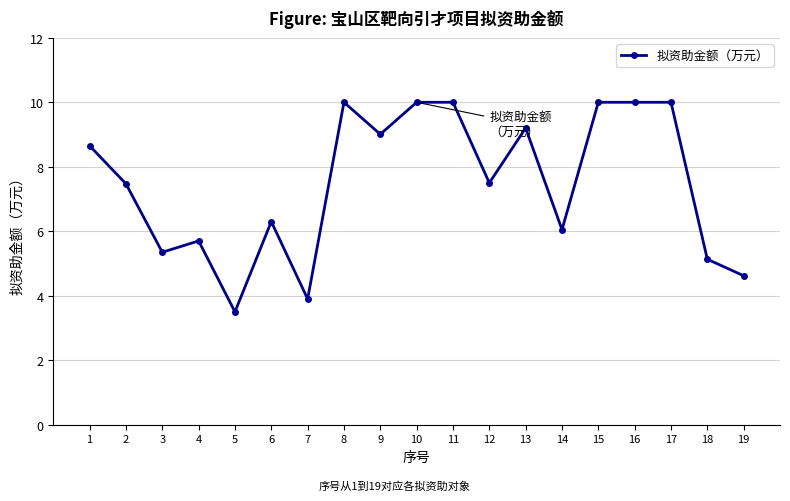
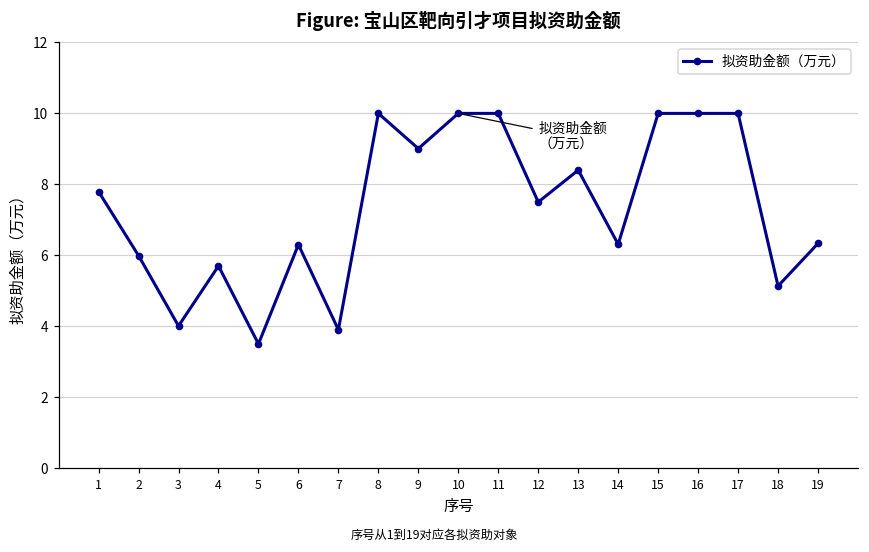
  {
-   "1": 8.7,
-   "2": 7.5,
-   "3": 5.3,
+   "1": 7.8,
+   "2": 6.0,
+   "3": 4.0,
    "4": 5.7,
    "5": 3.5,
    "6": 6.3,
    "7": 3.9,
    "8": 10.0,
    "9": 9.0,
    "10": 10.0,
    "11": 10.0,
    "12": 7.5,
-   "13": 9.2,
-   "14": 6.1,
+   "13": 8.4,
+   "14": 6.3,
    "15": 10.0,
    "16": 10.0,
    "17": 10.0,
    "18": 5.1,
-   "19": 4.6
+   "19": 6.3
  }
